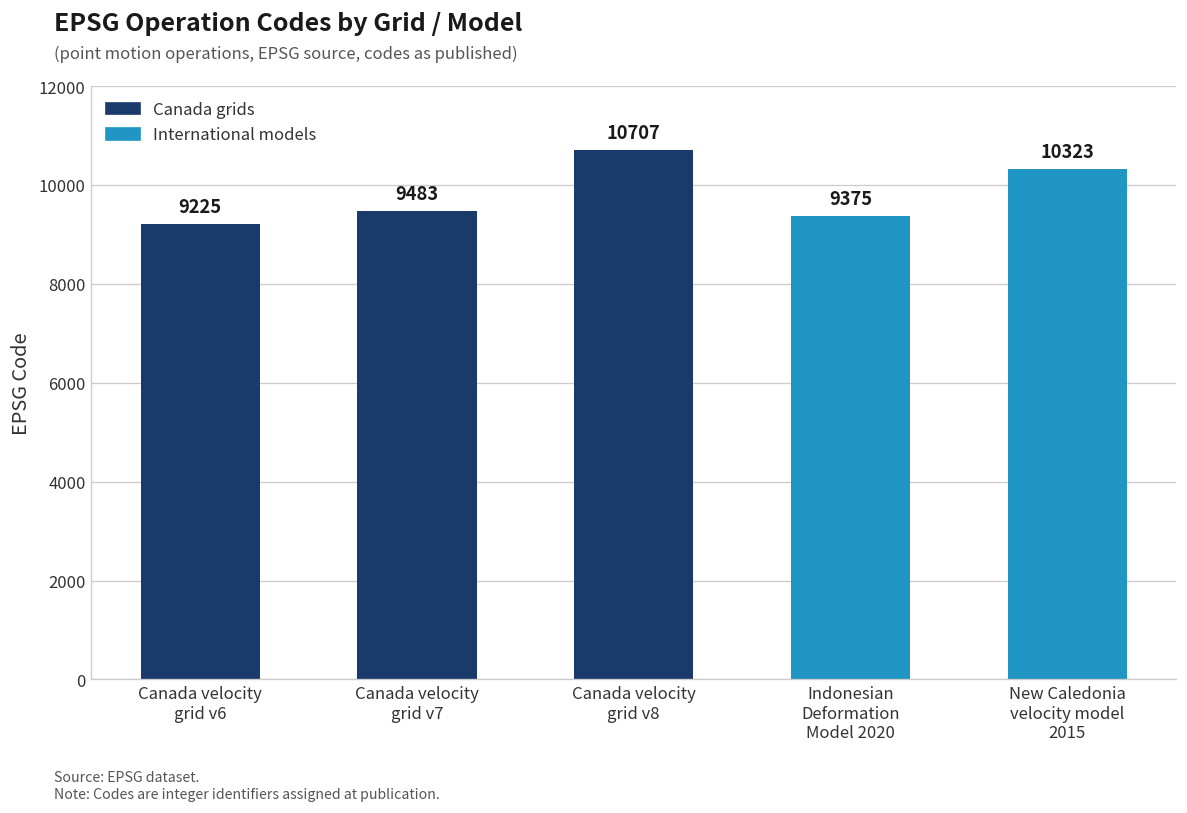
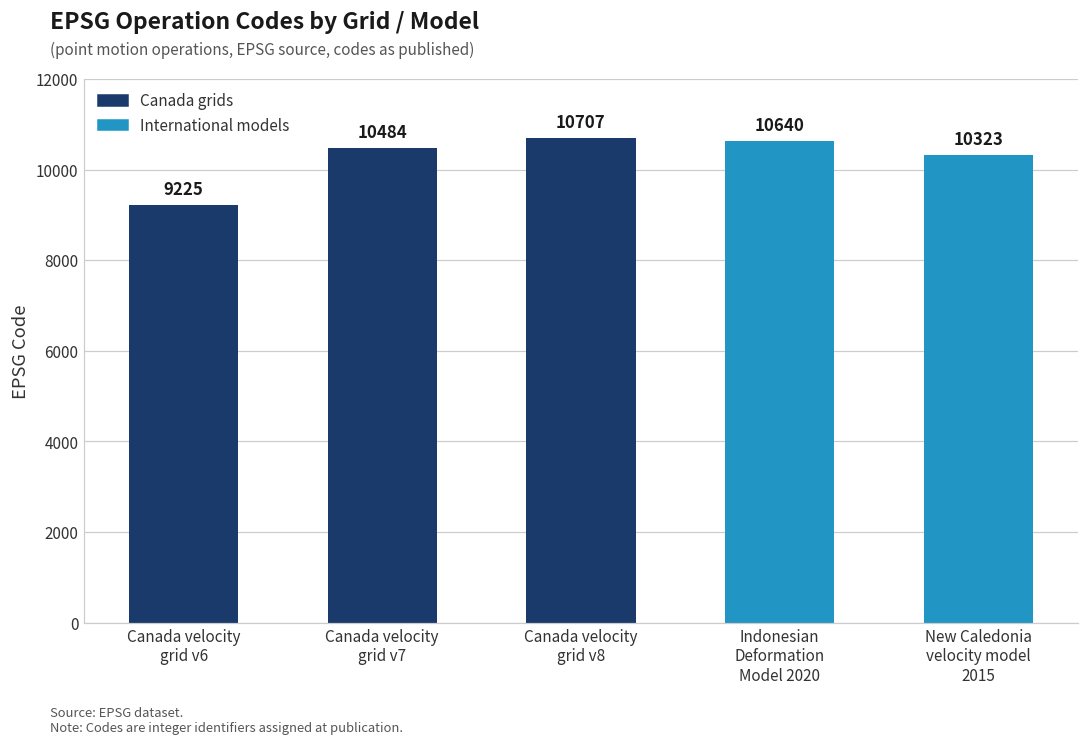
  {
    "Canada velocity grid v6": 9225,
-   "Canada velocity grid v7": 9483,
+   "Canada velocity grid v7": 10484,
    "Canada velocity grid v8": 10707,
-   "Indonesian Deformation Model 2020": 9375,
+   "Indonesian Deformation Model 2020": 10640,
    "New Caledonia velocity model 2015": 10323
  }
